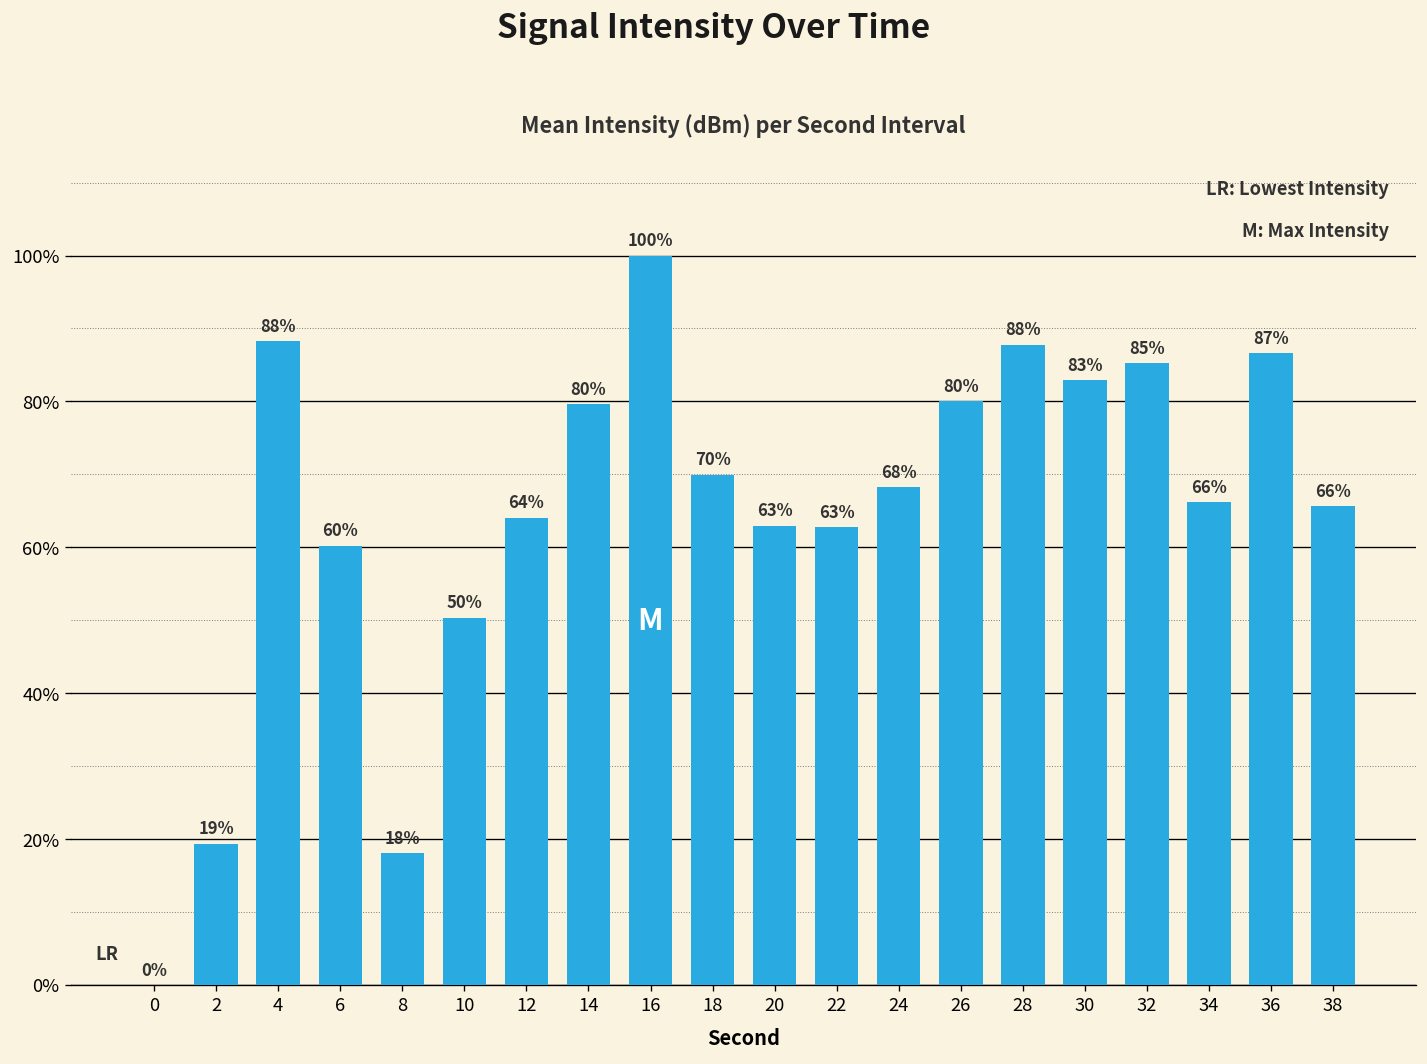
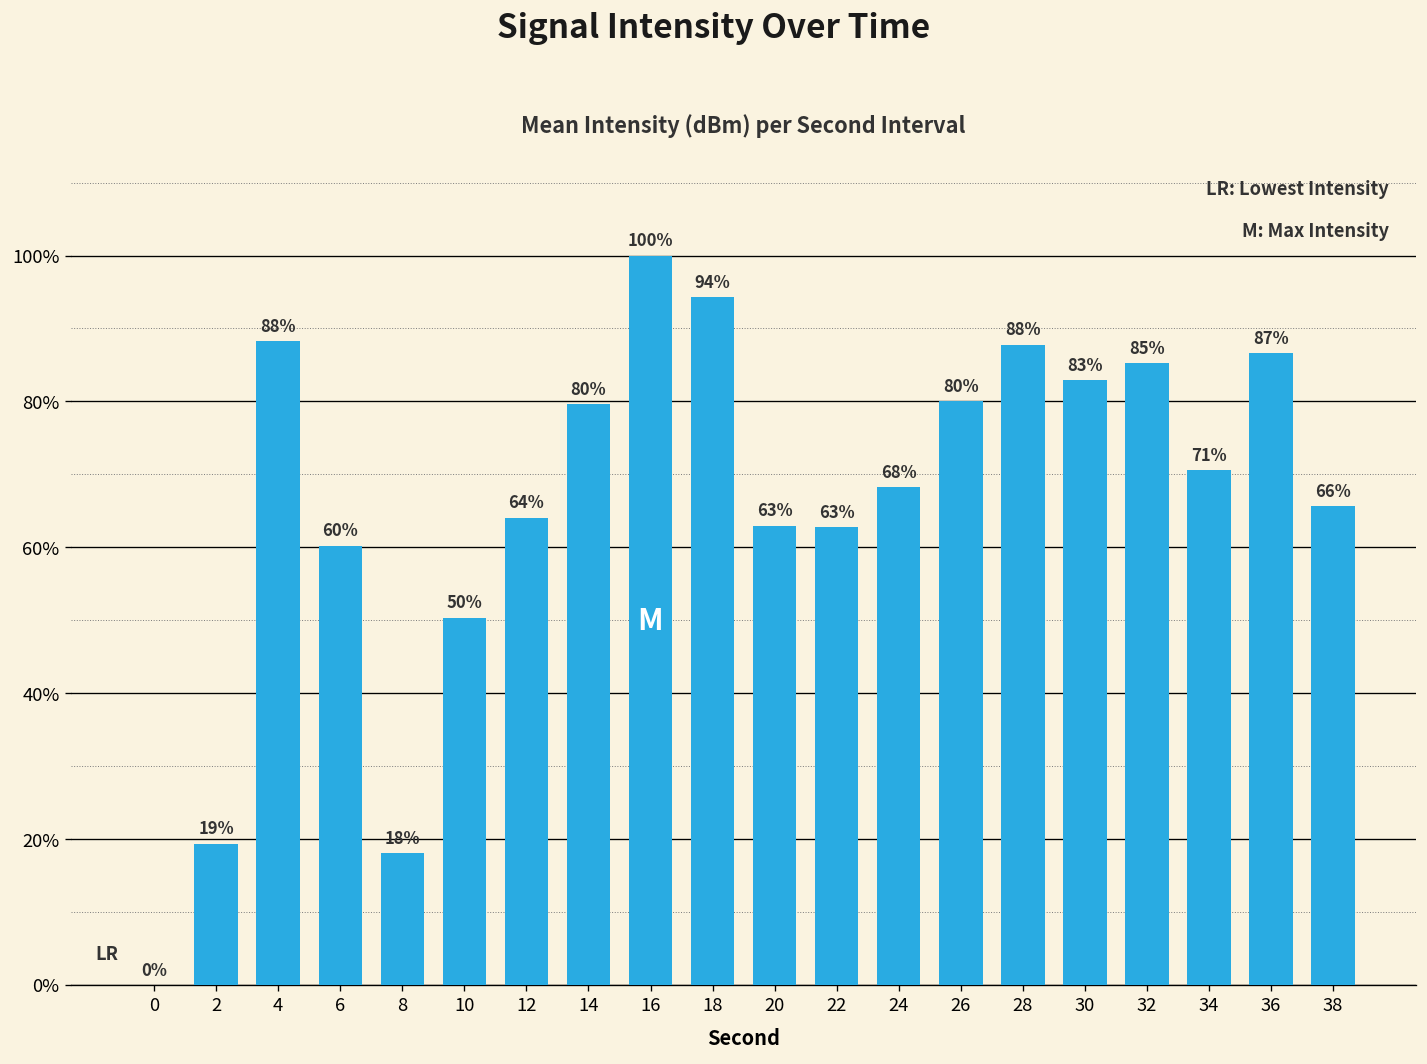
  {
    "0": "0%",
    "2": "19%",
    "4": "88%",
    "6": "60%",
    "8": "18%",
    "10": "50%",
    "12": "64%",
    "14": "80%",
    "16": "100%",
-   "18": "70%",
+   "18": "94%",
    "20": "63%",
    "22": "63%",
    "24": "68%",
    "26": "80%",
    "28": "88%",
    "30": "83%",
    "32": "85%",
-   "34": "66%",
+   "34": "71%",
    "36": "87%",
    "38": "66%"
  }
